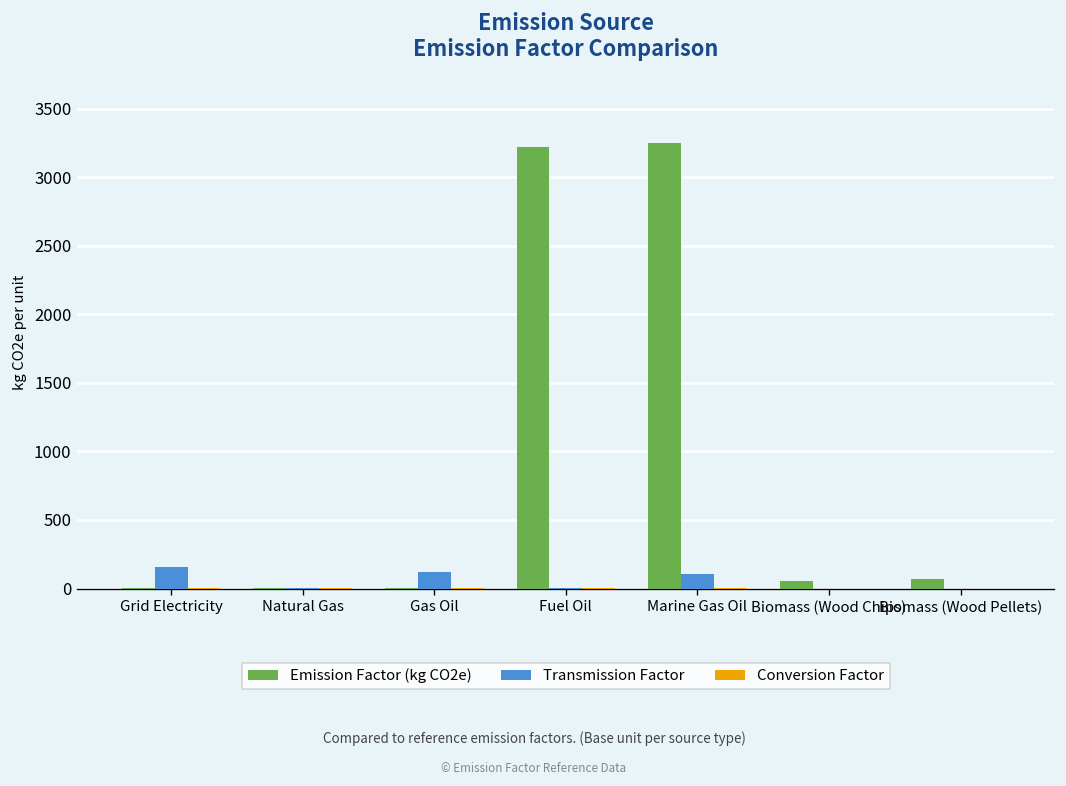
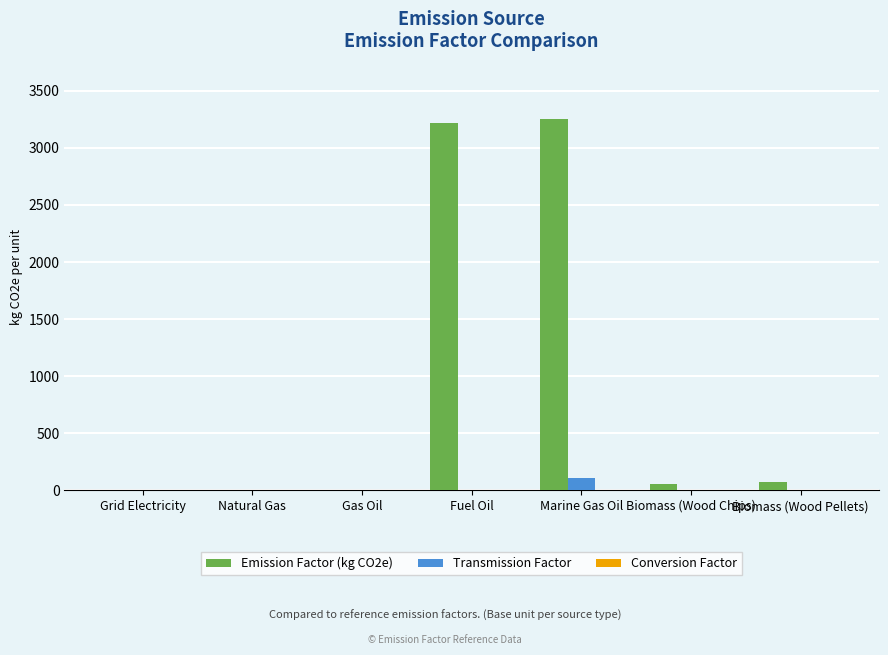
  {
    "Transmission Factor": {
-     "Grid Electricity": 160,
-     "Gas Oil": 120,
+     "Grid Electricity": 0,
+     "Gas Oil": 0,
      "Marine Gas Oil": 110
    }
  }
